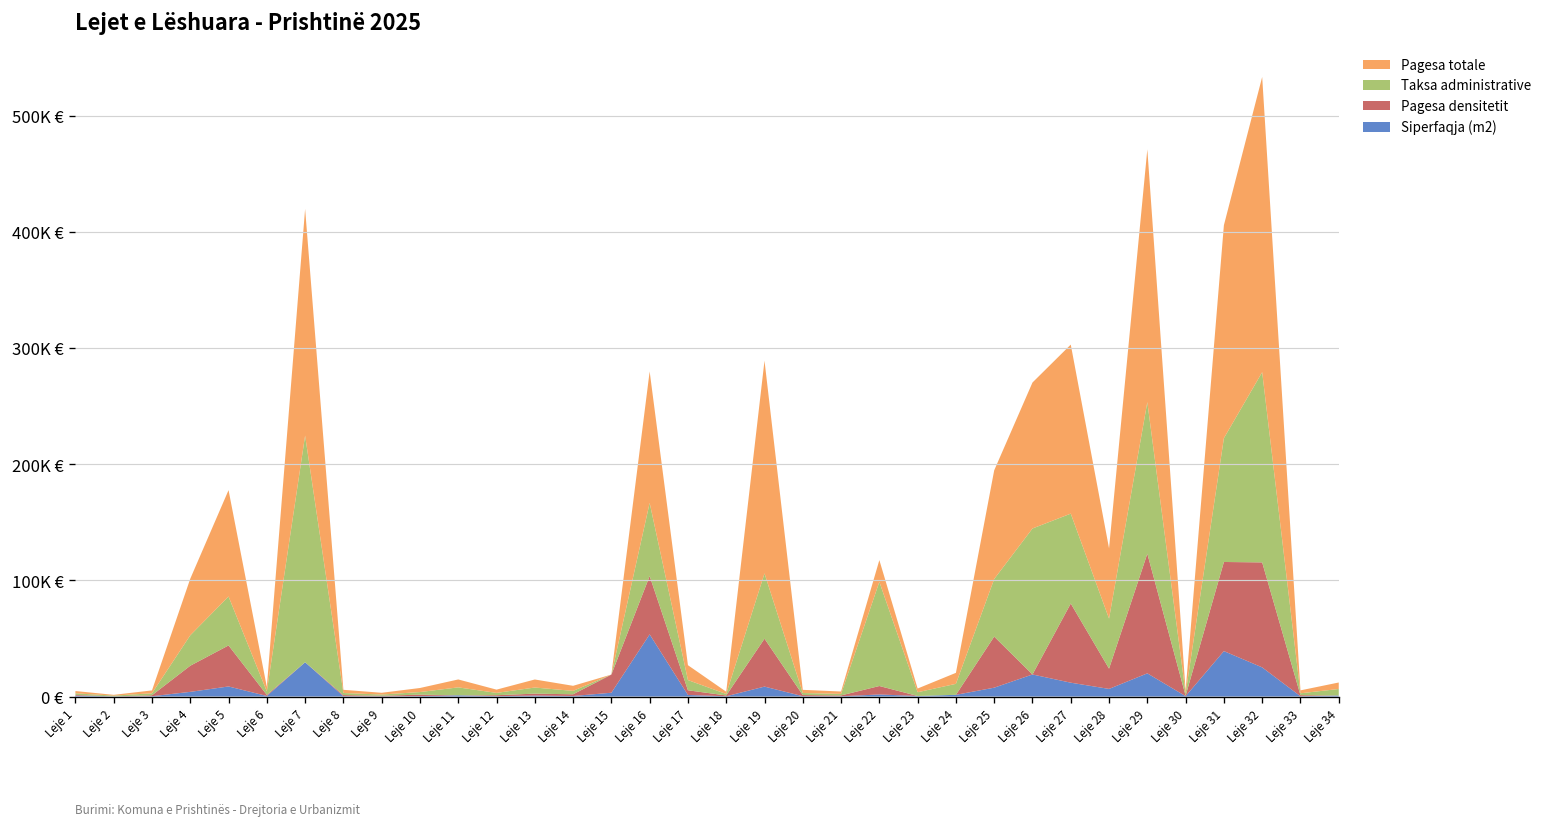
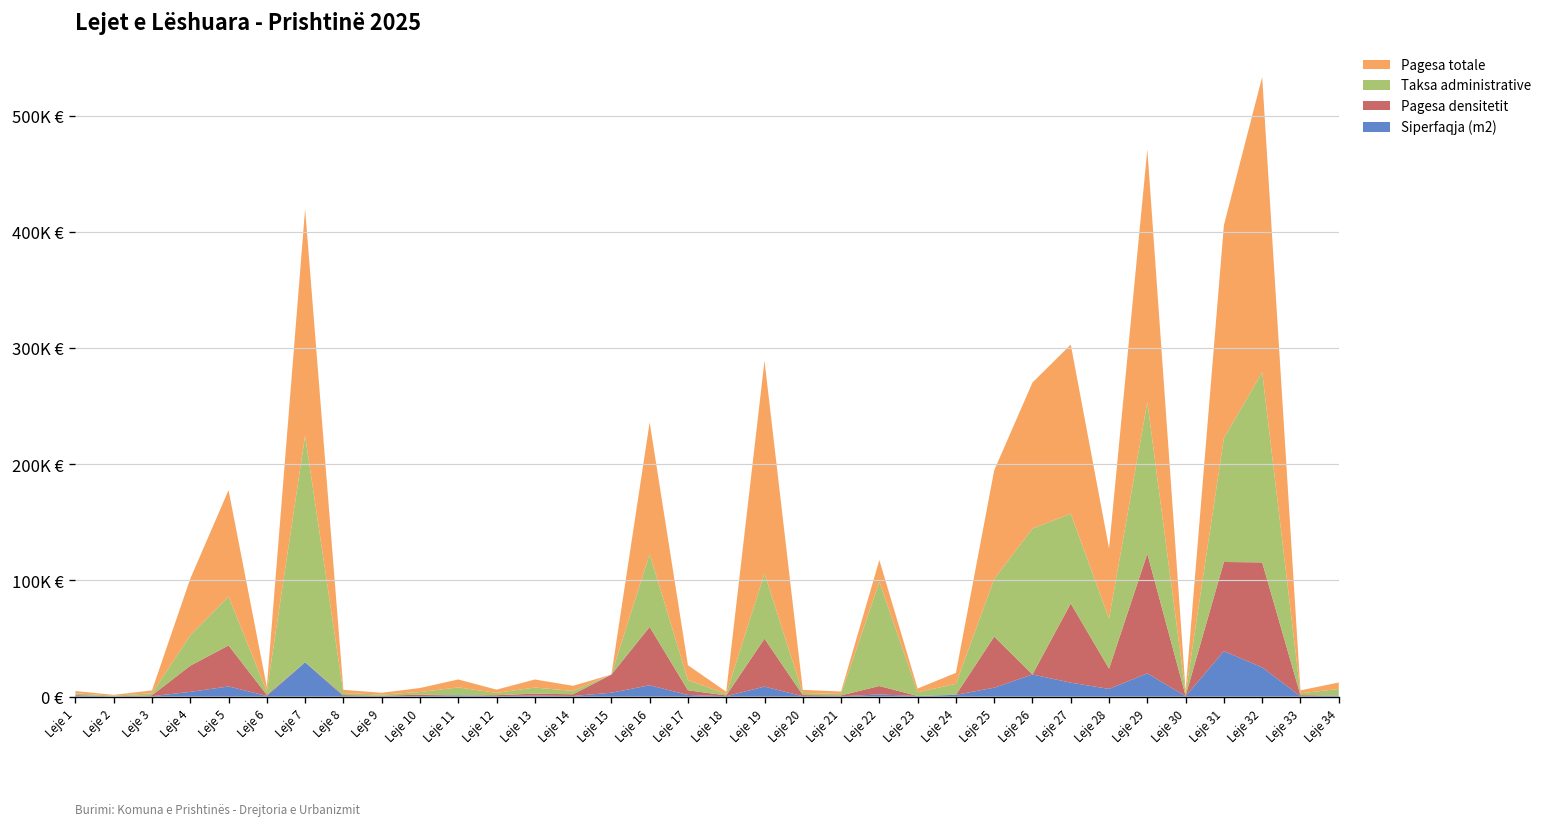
  {
    "Siperfaqja (m2)": {
      "Leje 4": "0K €",
      "Leje 5": "10K €",
      "Leje 15": "0K €",
-     "Leje 16": "50K €",
+     "Leje 16": "10K €",
      "Leje 19": "10K €",
      "Leje 25": "10K €",
      "Leje 27": "10K €",
      "Leje 28": "10K €",
      "Leje 29": "20K €",
      "Leje 31": "40K €",
      "Leje 32": "30K €"
    },
    "Pagesa densitetit": {
      "Leje 4": "20K €",
      "Leje 5": "40K €",
      "Leje 16": "50K €",
      "Leje 17": "0K €",
      "Leje 19": "40K €",
      "Leje 22": "10K €",
      "Leje 25": "40K €",
      "Leje 27": "70K €",
      "Leje 28": "20K €",
      "Leje 29": "100K €",
      "Leje 31": "80K €",
      "Leje 32": "90K €"
    },
    "Taksa administrative": {
      "Leje 4": "30K €",
      "Leje 5": "40K €",
      "Leje 6": "0K €",
      "Leje 7": "200K €",
      "Leje 11": "10K €",
      "Leje 13": "10K €",
      "Leje 14": "0K €",
      "Leje 16": "60K €",
      "Leje 17": "10K €",
      "Leje 19": "60K €",
      "Leje 22": "90K €",
      "Leje 23": "0K €",
      "Leje 24": "10K €",
      "Leje 25": "50K €",
      "Leje 26": "130K €",
      "Leje 27": "80K €",
      "Leje 28": "40K €",
      "Leje 29": "130K €",
      "Leje 31": "110K €",
      "Leje 32": "160K €",
      "Leje 34": "10K €"
    },
    "Pagesa totale": {
      "Leje 4": "50K €",
      "Leje 5": "90K €",
      "Leje 6": "0K €",
      "Leje 7": "200K €",
      "Leje 8": "0K €",
      "Leje 10": "0K €",
      "Leje 11": "10K €",
      "Leje 12": "0K €",
      "Leje 13": "10K €",
      "Leje 14": "0K €",
      "Leje 16": "110K €",
      "Leje 17": "10K €",
      "Leje 19": "180K €",
      "Leje 20": "0K €",
      "Leje 22": "20K €",
      "Leje 23": "0K €",
      "Leje 24": "10K €",
      "Leje 25": "90K €",
      "Leje 26": "130K €",
      "Leje 27": "150K €",
      "Leje 28": "60K €",
      "Leje 29": "220K €",
      "Leje 31": "180K €",
      "Leje 32": "250K €",
      "Leje 34": "10K €"
    }
  }
